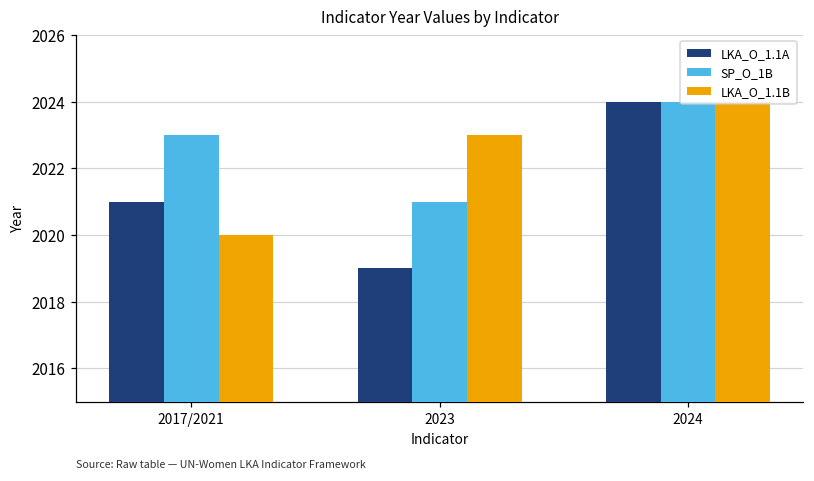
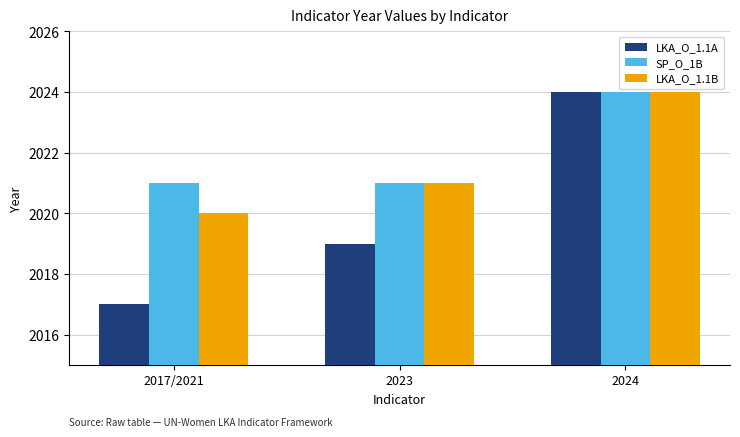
  {
    "LKA_O_1.1A": {
-     "2017/2021": 2021,
+     "2017/2021": 2017,
      "2023": 2019,
      "2024": 2024
    },
    "SP_O_1B": {
-     "2017/2021": 2023,
+     "2017/2021": 2021,
      "2023": 2021,
      "2024": 2024
    },
    "LKA_O_1.1B": {
      "2017/2021": 2020,
-     "2023": 2023,
+     "2023": 2021,
      "2024": 2024
    }
  }
